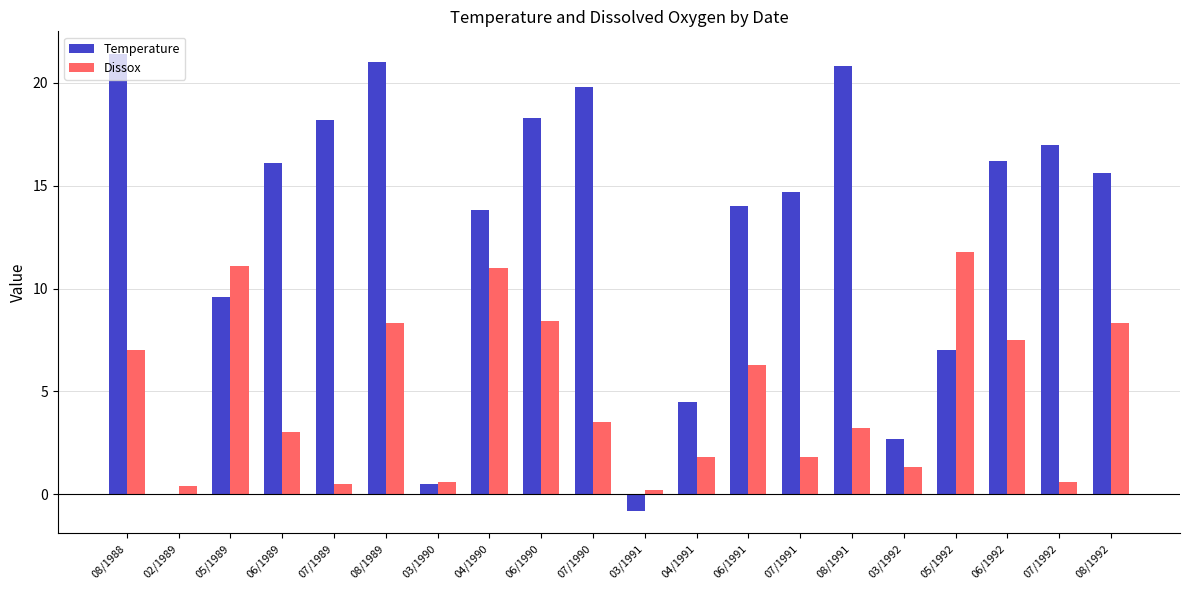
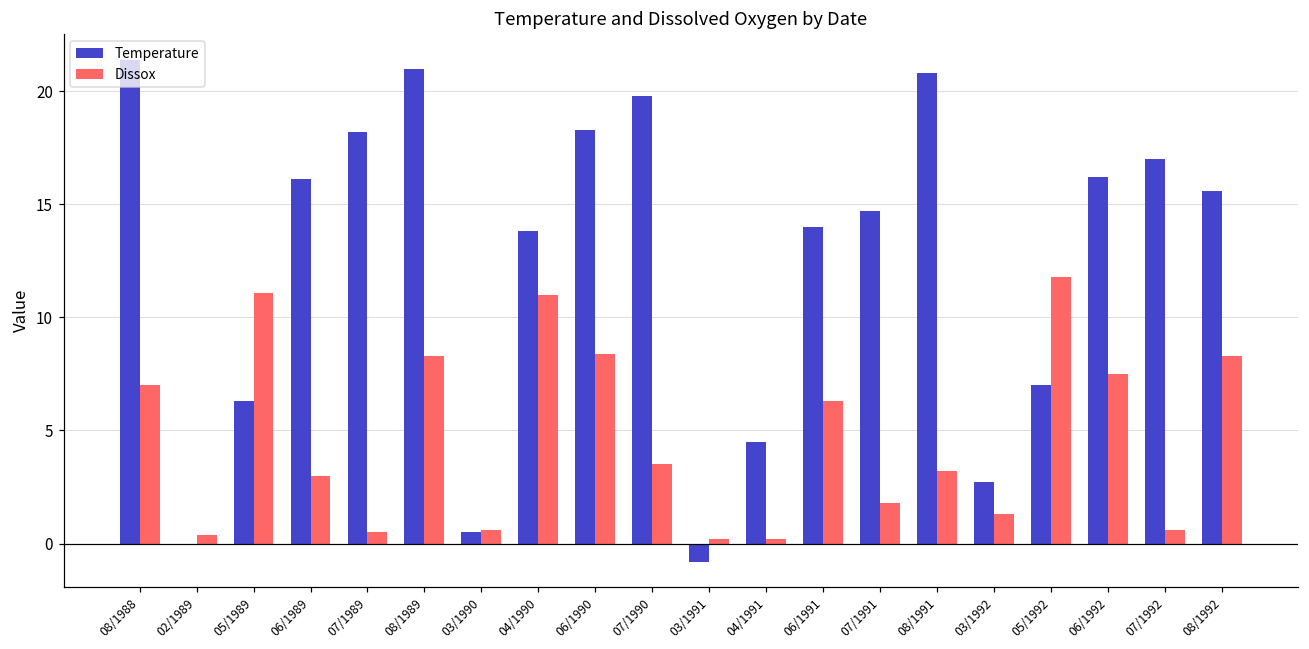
  {
    "Temperature": {
      "02/1989": 0.0,
-     "05/1989": 9.6,
+     "05/1989": 6.3,
      "06/1989": 16.1,
      "07/1989": 18.2,
      "08/1989": 21.0,
      "03/1990": 0.5,
      "04/1990": 13.8,
      "06/1990": 18.3,
      "07/1990": 19.8,
      "03/1991": -0.8,
      "04/1991": 4.5,
      "06/1991": 14.0,
      "07/1991": 14.7,
      "08/1991": 20.8,
      "03/1992": 2.7,
      "05/1992": 7.0,
      "06/1992": 16.2,
      "07/1992": 17.0,
      "08/1992": 15.6
    },
    "Dissox": {
      "08/1988": 7.0,
      "02/1989": 0.4,
      "05/1989": 11.1,
      "06/1989": 3.0,
      "07/1989": 0.5,
      "08/1989": 8.3,
      "03/1990": 0.6,
      "04/1990": 11.0,
      "06/1990": 8.4,
      "07/1990": 3.5,
      "03/1991": 0.2,
-     "04/1991": 1.8,
+     "04/1991": 0.2,
      "06/1991": 6.3,
      "07/1991": 1.8,
      "08/1991": 3.2,
      "03/1992": 1.3,
      "05/1992": 11.8,
      "06/1992": 7.5,
      "07/1992": 0.6,
      "08/1992": 8.3
    }
  }
